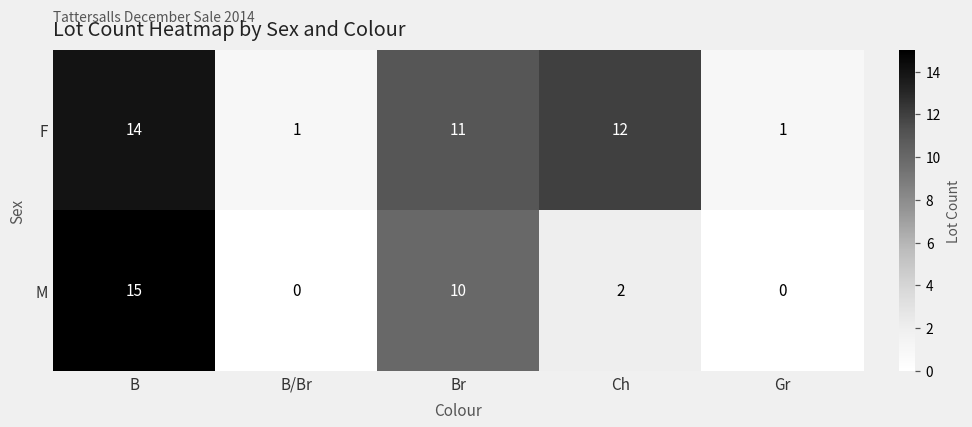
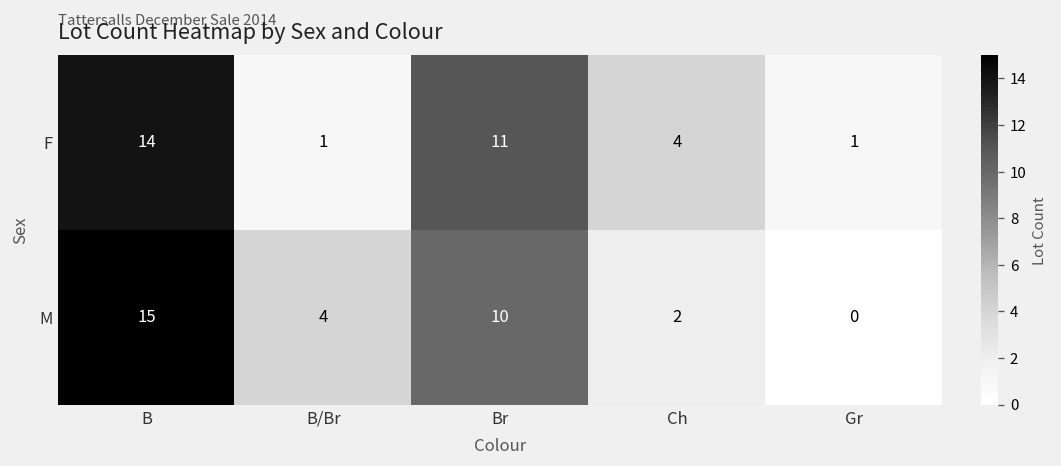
  {
    "F": {
      "B": 14,
      "B/Br": 1,
      "Br": 11,
-     "Ch": 12,
+     "Ch": 4,
      "Gr": 1
    },
    "M": {
      "B": 15,
-     "B/Br": 0,
+     "B/Br": 4,
      "Br": 10,
      "Ch": 2,
      "Gr": 0
    }
  }
